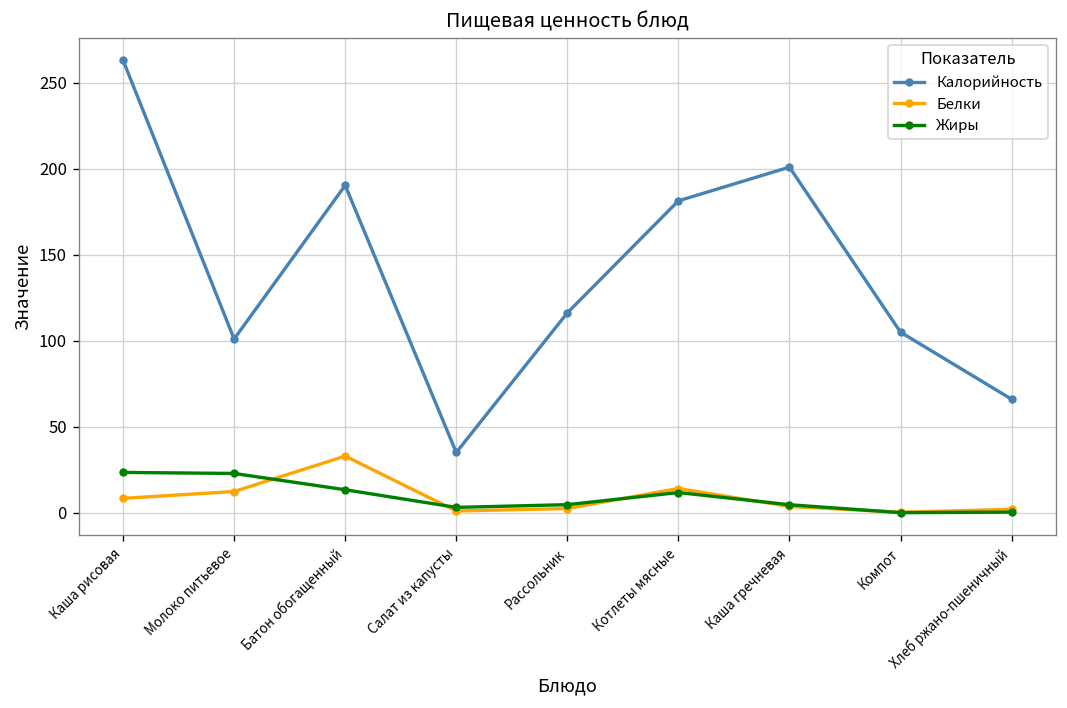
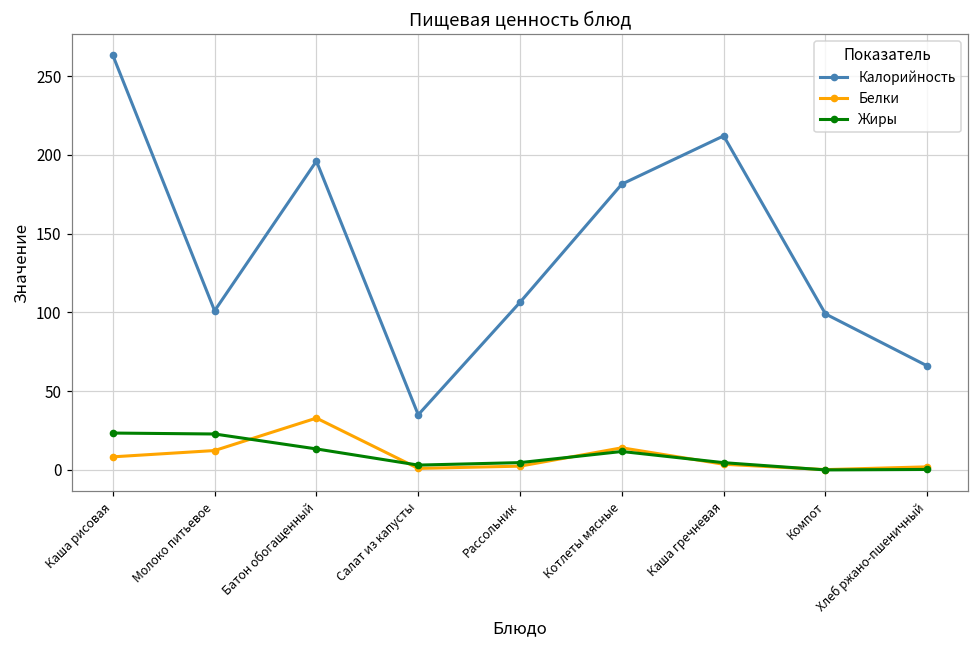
  {
    "Калорийность": {
      "Каша рисовая": 263,
      "Молоко питьевое": 101,
-     "Батон обогащенный": 190,
+     "Батон обогащенный": 196,
      "Салат из капусты": 35,
-     "Рассольник": 116,
+     "Рассольник": 106,
      "Котлеты мясные": 181,
-     "Каша гречневая": 201,
-     "Компот": 105,
+     "Каша гречневая": 212,
+     "Компот": 99,
      "Хлеб ржано-пшеничный": 66
    },
    "Белки": {
      "Каша рисовая": 8,
      "Молоко питьевое": 12,
      "Батон обогащенный": 33,
      "Салат из капусты": 1,
      "Рассольник": 2,
      "Котлеты мясные": 14
    },
    "Жиры": {
      "Каша рисовая": 23,
      "Молоко питьевое": 23,
      "Батон обогащенный": 13,
      "Салат из капусты": 3,
      "Рассольник": 5,
      "Котлеты мясные": 12
    }
  }
